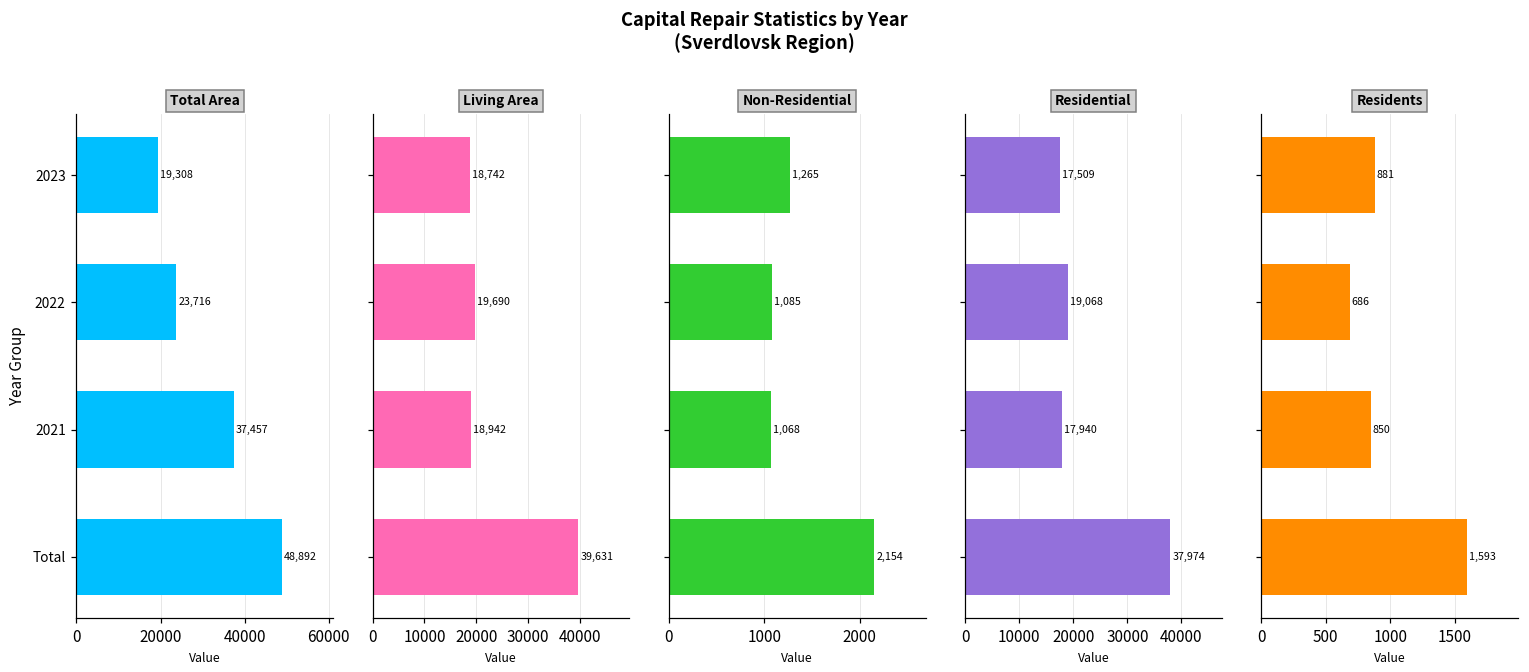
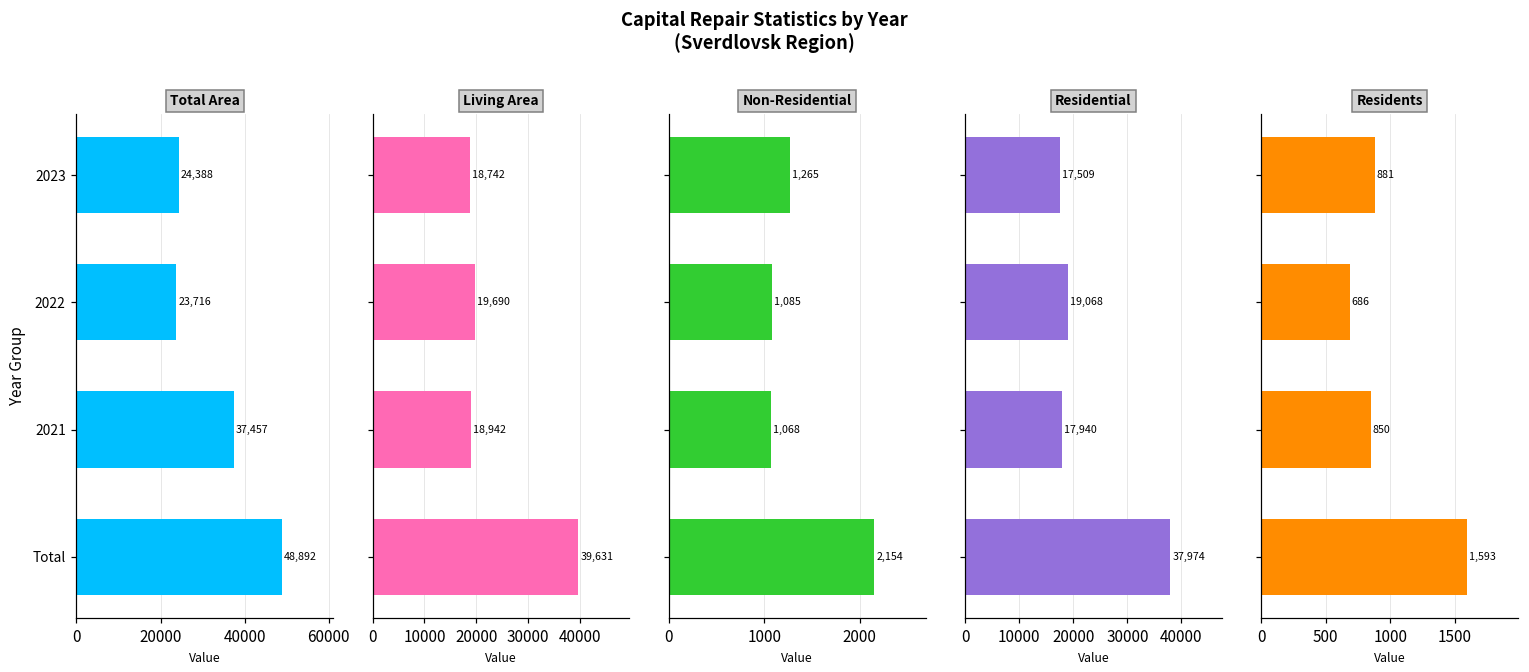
  {
    "Total Area": {
-     "2023": "19,308",
+     "2023": "24,388",
      "2022": "23,716",
      "2021": "37,457",
      "Total": "48,892"
    }
  }
